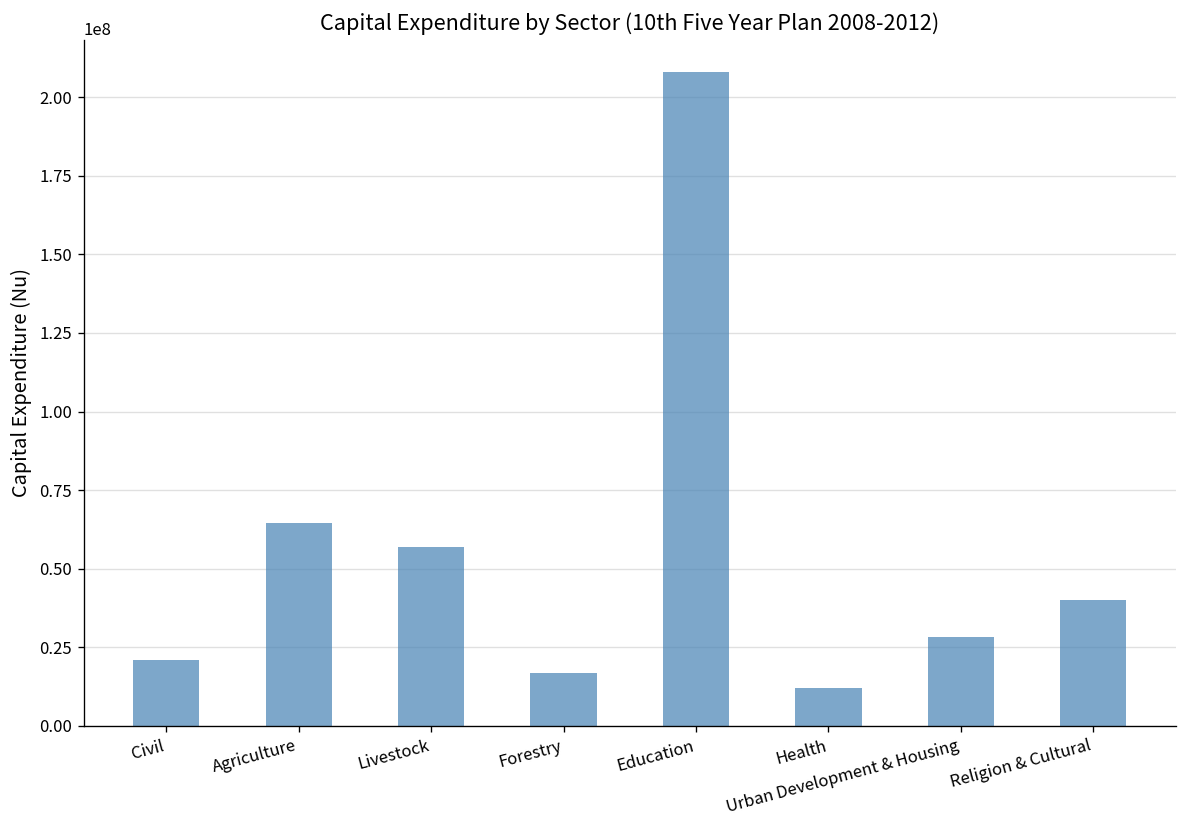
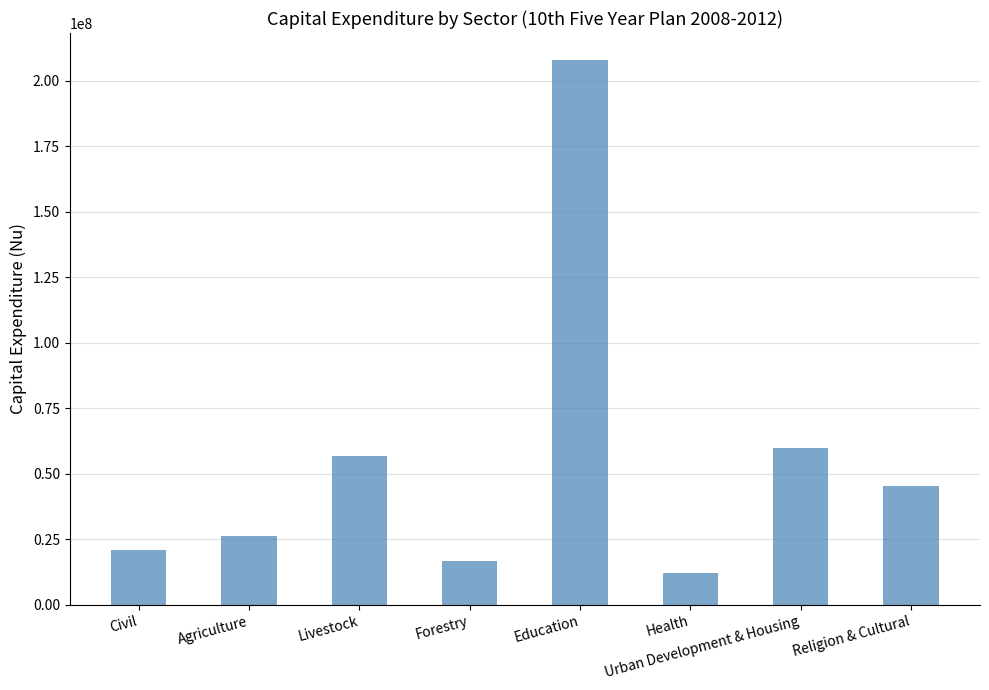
  {
    "Civil": 21000000,
-   "Agriculture": 65000000,
+   "Agriculture": 26000000,
    "Livestock": 57000000,
    "Forestry": 17000000,
    "Education": 208000000,
    "Health": 12000000,
-   "Urban Development & Housing": 28000000,
-   "Religion & Cultural": 40000000
+   "Urban Development & Housing": 60000000,
+   "Religion & Cultural": 46000000
  }
